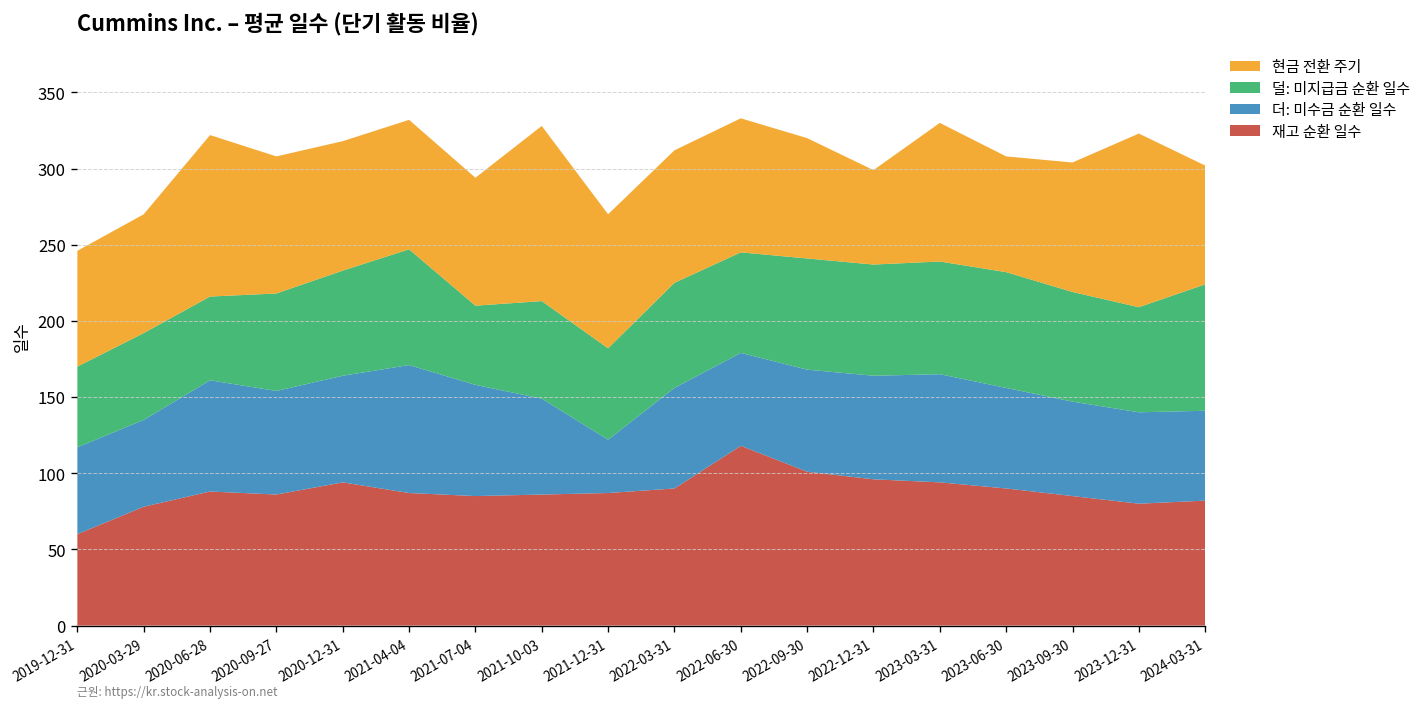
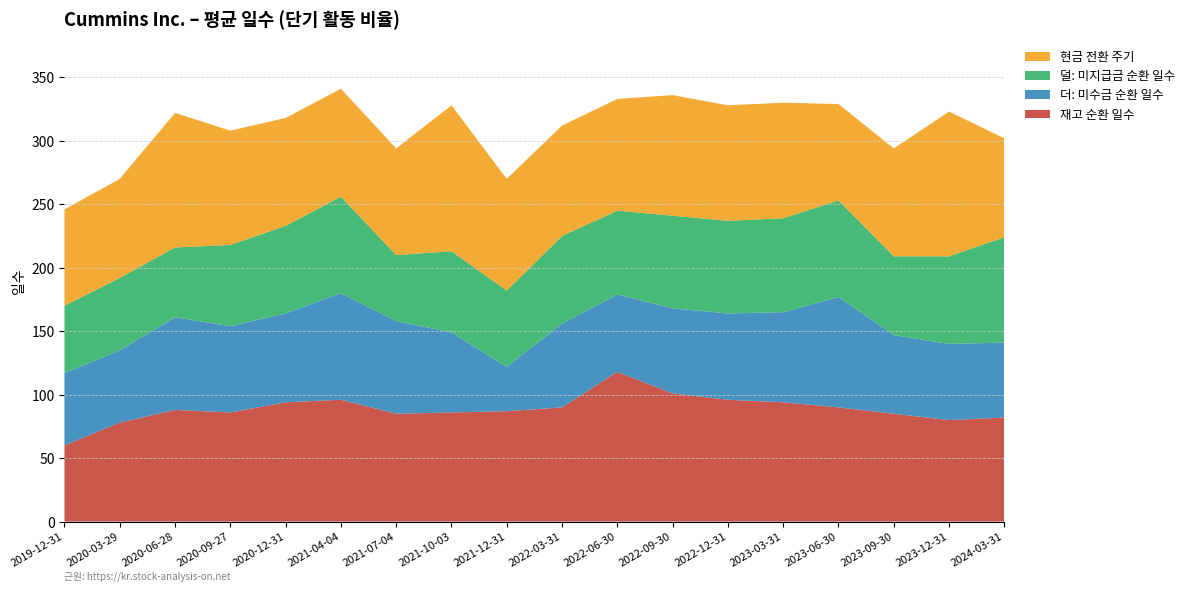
  {
    "재고 순환 일수": {
      "2019-12-31": 60,
      "2020-03-29": 78,
      "2020-06-28": 88,
      "2020-09-27": 86,
      "2020-12-31": 94,
-     "2021-04-04": 87,
+     "2021-04-04": 96,
      "2021-07-04": 85,
      "2021-10-03": 86,
      "2021-12-31": 87,
      "2022-03-31": 90,
      "2022-06-30": 118,
      "2022-09-30": 101,
      "2022-12-31": 96,
      "2023-03-31": 94,
      "2023-06-30": 90,
      "2023-09-30": 85,
      "2023-12-31": 80,
      "2024-03-31": 82
    },
    "더: 미수금 순환 일수": {
      "2019-12-31": 57,
      "2020-03-29": 57,
      "2020-06-28": 73,
      "2020-09-27": 68,
      "2020-12-31": 70,
      "2021-04-04": 84,
      "2021-07-04": 73,
      "2021-10-03": 63,
      "2021-12-31": 35,
      "2022-03-31": 66,
      "2022-06-30": 61,
      "2022-09-30": 67,
      "2022-12-31": 68,
      "2023-03-31": 71,
-     "2023-06-30": 66,
+     "2023-06-30": 87,
      "2023-09-30": 62,
      "2023-12-31": 60,
      "2024-03-31": 59
    },
    "덜: 미지급금 순환 일수": {
      "2019-12-31": 53,
      "2020-03-29": 57,
      "2020-06-28": 55,
      "2020-09-27": 64,
      "2020-12-31": 69,
      "2021-04-04": 76,
      "2021-07-04": 52,
      "2021-10-03": 64,
      "2021-12-31": 60,
      "2022-03-31": 69,
      "2022-06-30": 66,
      "2022-09-30": 73,
      "2022-12-31": 73,
      "2023-03-31": 74,
      "2023-06-30": 76,
-     "2023-09-30": 72,
+     "2023-09-30": 62,
      "2023-12-31": 69,
      "2024-03-31": 83
    },
    "현금 전환 주기": {
      "2019-12-31": 76,
      "2020-03-29": 78,
      "2020-06-28": 106,
      "2020-09-27": 90,
      "2020-12-31": 85,
      "2021-04-04": 85,
      "2021-07-04": 84,
      "2021-10-03": 115,
      "2021-12-31": 88,
      "2022-03-31": 87,
      "2022-06-30": 88,
-     "2022-09-30": 79,
-     "2022-12-31": 62,
+     "2022-09-30": 95,
+     "2022-12-31": 91,
      "2023-03-31": 91,
      "2023-06-30": 76,
      "2023-09-30": 85,
      "2023-12-31": 114,
      "2024-03-31": 78
    }
  }
